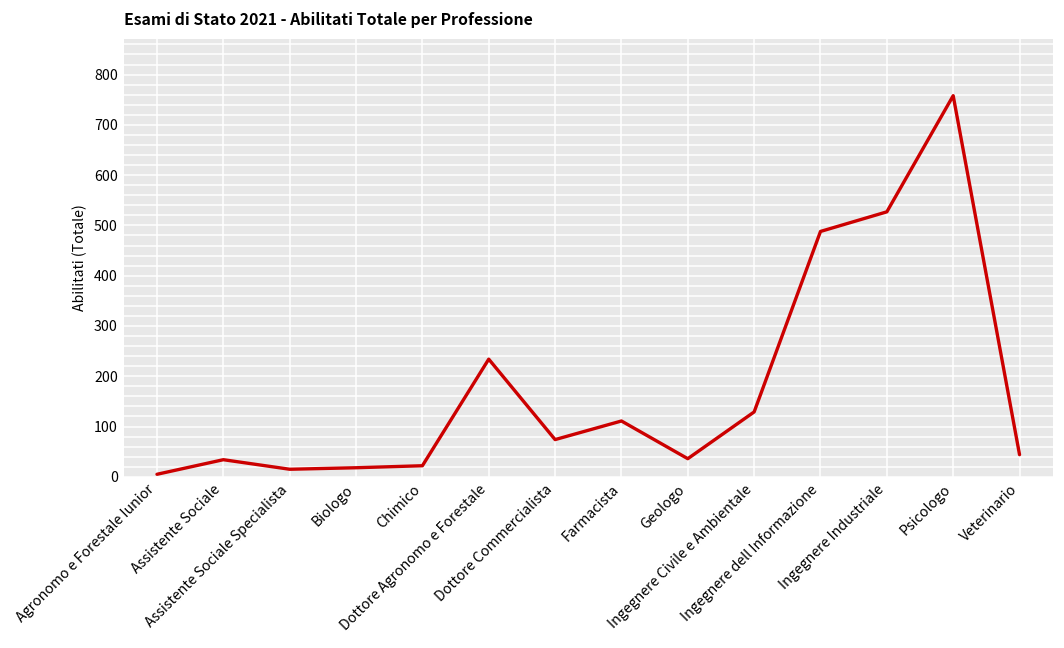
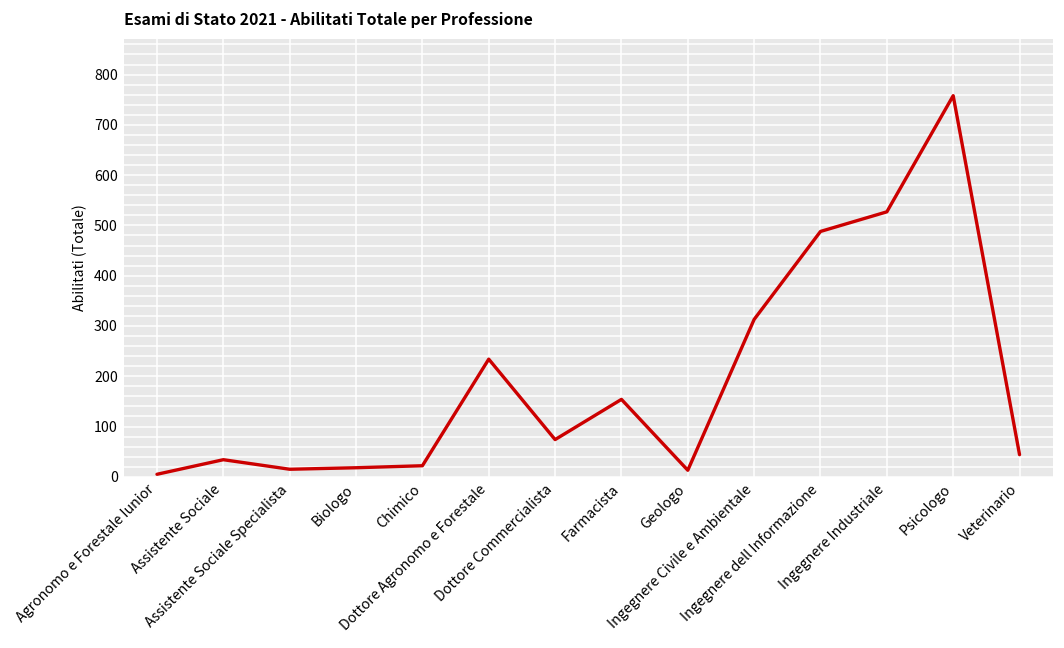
  {
    "Agronomo e Forestale Iunior": 10,
    "Assistente Sociale": 30,
    "Assistente Sociale Specialista": 20,
    "Biologo": 20,
    "Chimico": 20,
    "Dottore Agronomo e Forestale": 230,
    "Dottore Commercialista": 70,
-   "Farmacista": 110,
-   "Geologo": 40,
-   "Ingegnere Civile e Ambientale": 130,
+   "Farmacista": 150,
+   "Geologo": 10,
+   "Ingegnere Civile e Ambientale": 310,
    "Ingegnere dell Informazione": 490,
    "Ingegnere Industriale": 530,
    "Psicologo": 760,
    "Veterinario": 40
  }
